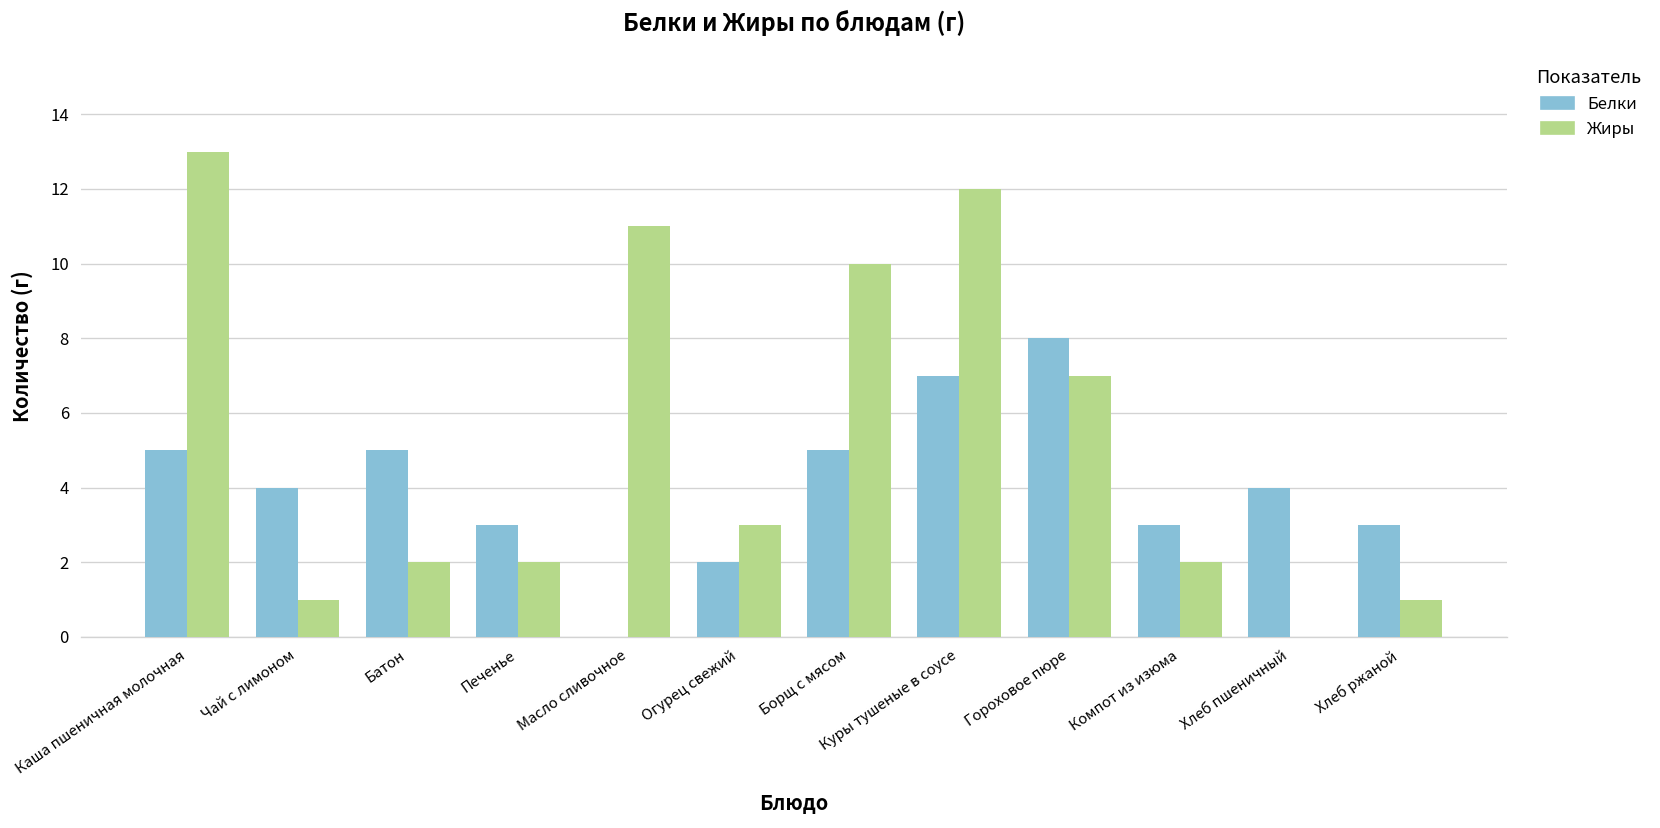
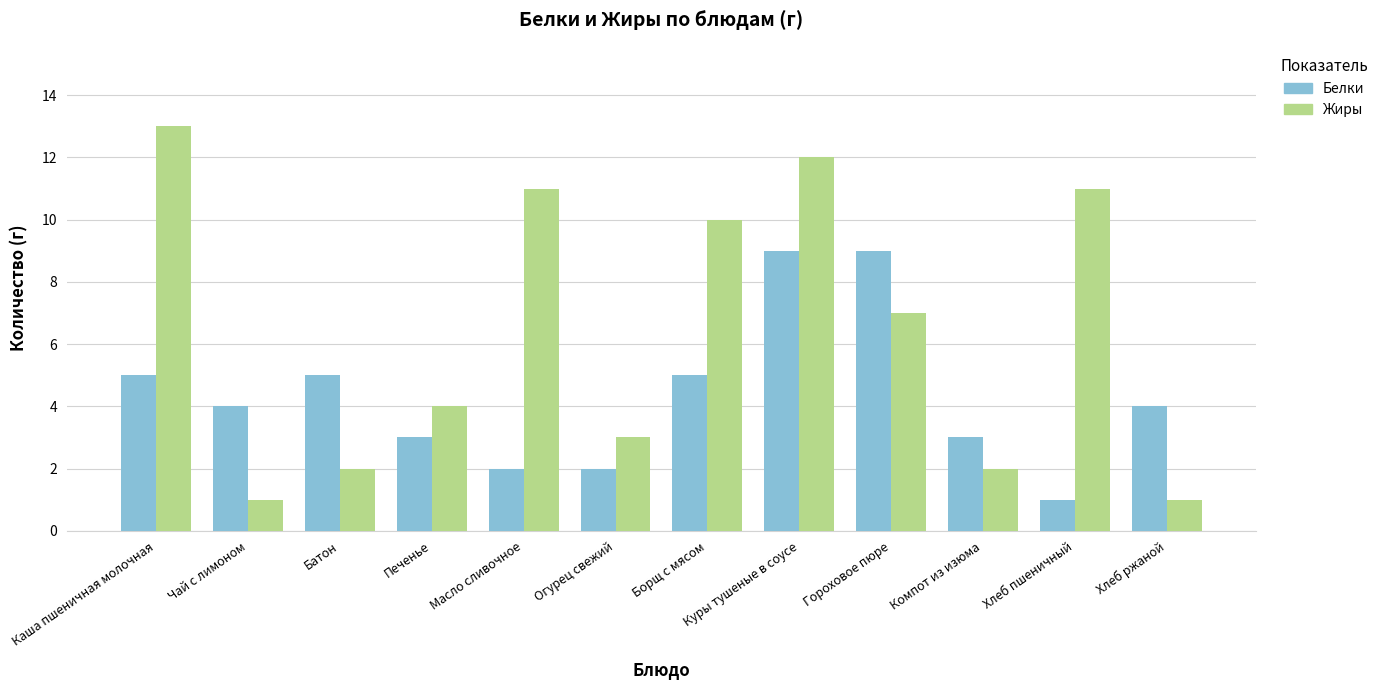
  {
    "Белки": {
      "Каша пшеничная молочная": 5,
      "Чай с лимоном": 4,
      "Батон": 5,
      "Печенье": 3,
-     "Масло сливочное": 0,
+     "Масло сливочное": 2,
      "Огурец свежий": 2,
      "Борщ с мясом": 5,
-     "Куры тушеные в соусе": 7,
-     "Гороховое пюре": 8,
+     "Куры тушеные в соусе": 9,
+     "Гороховое пюре": 9,
      "Компот из изюма": 3,
-     "Хлеб пшеничный": 4,
-     "Хлеб ржаной": 3
+     "Хлеб пшеничный": 1,
+     "Хлеб ржаной": 4
    },
    "Жиры": {
      "Каша пшеничная молочная": 13,
      "Чай с лимоном": 1,
      "Батон": 2,
-     "Печенье": 2,
+     "Печенье": 4,
      "Масло сливочное": 11,
      "Огурец свежий": 3,
      "Борщ с мясом": 10,
      "Куры тушеные в соусе": 12,
      "Гороховое пюре": 7,
      "Компот из изюма": 2,
-     "Хлеб пшеничный": 0,
+     "Хлеб пшеничный": 11,
      "Хлеб ржаной": 1
    }
  }
